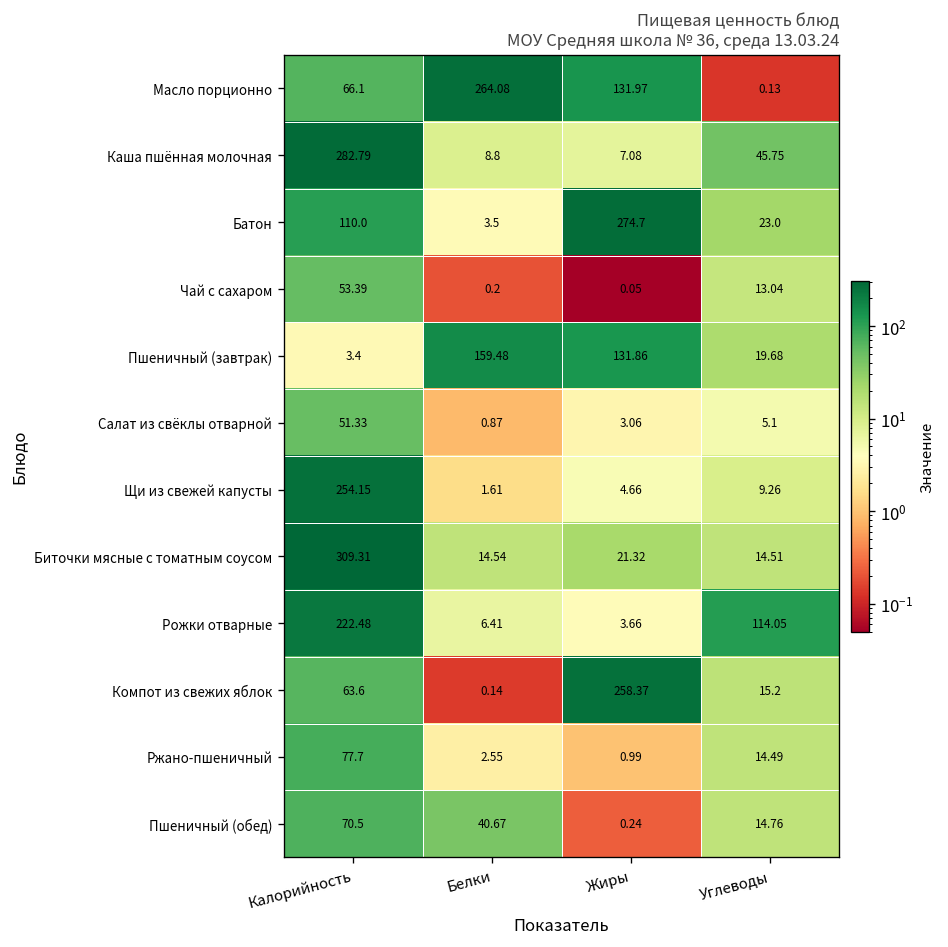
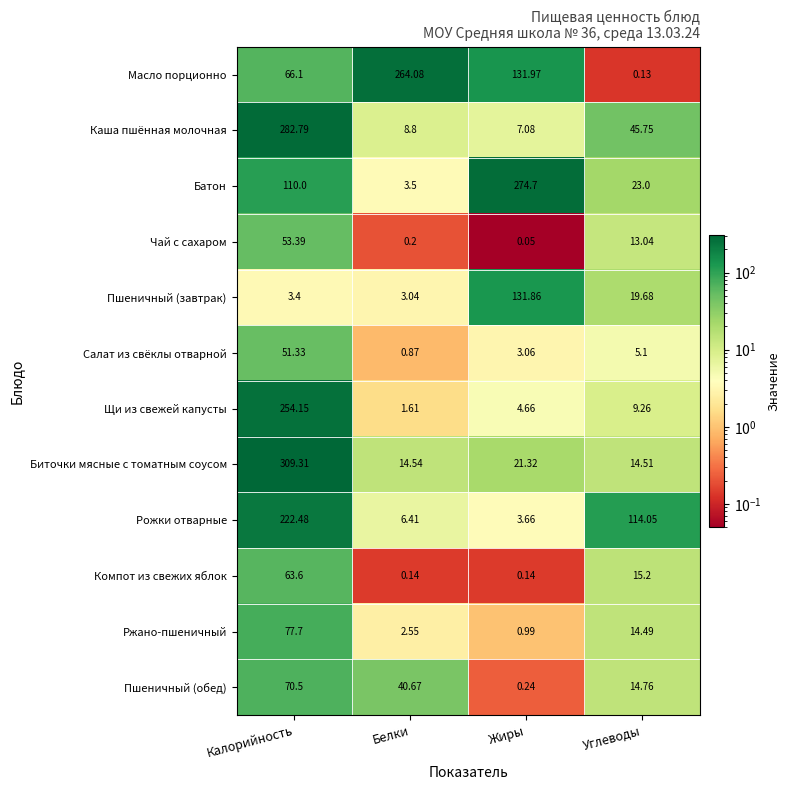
  {
    "Масло порционно": {
      "Калорийность": 66.1,
      "Белки": 264.08,
      "Жиры": 131.97,
      "Углеводы": 0.13
    },
    "Каша пшённая молочная": {
      "Калорийность": 282.79,
      "Белки": 8.8,
      "Жиры": 7.08,
      "Углеводы": 45.75
    },
    "Батон": {
      "Калорийность": 110.0,
      "Белки": 3.5,
      "Жиры": 274.7,
      "Углеводы": 23.0
    },
    "Чай с сахаром": {
      "Калорийность": 53.39,
      "Белки": 0.2,
      "Жиры": 0.05,
      "Углеводы": 13.04
    },
    "Пшеничный (завтрак)": {
      "Калорийность": 3.4,
-     "Белки": 159.48,
+     "Белки": 3.04,
      "Жиры": 131.86,
      "Углеводы": 19.68
    },
    "Салат из свёклы отварной": {
      "Калорийность": 51.33,
      "Белки": 0.87,
      "Жиры": 3.06,
      "Углеводы": 5.1
    },
    "Щи из свежей капусты": {
      "Калорийность": 254.15,
      "Белки": 1.61,
      "Жиры": 4.66,
      "Углеводы": 9.26
    },
    "Биточки мясные с томатным соусом": {
      "Калорийность": 309.31,
      "Белки": 14.54,
      "Жиры": 21.32,
      "Углеводы": 14.51
    },
    "Рожки отварные": {
      "Калорийность": 222.48,
      "Белки": 6.41,
      "Жиры": 3.66,
      "Углеводы": 114.05
    },
    "Компот из свежих яблок": {
      "Калорийность": 63.6,
      "Белки": 0.14,
-     "Жиры": 258.37,
+     "Жиры": 0.14,
      "Углеводы": 15.2
    },
    "Ржано-пшеничный": {
      "Калорийность": 77.7,
      "Белки": 2.55,
      "Жиры": 0.99,
      "Углеводы": 14.49
    },
    "Пшеничный (обед)": {
      "Калорийность": 70.5,
      "Белки": 40.67,
      "Жиры": 0.24,
      "Углеводы": 14.76
    }
  }
